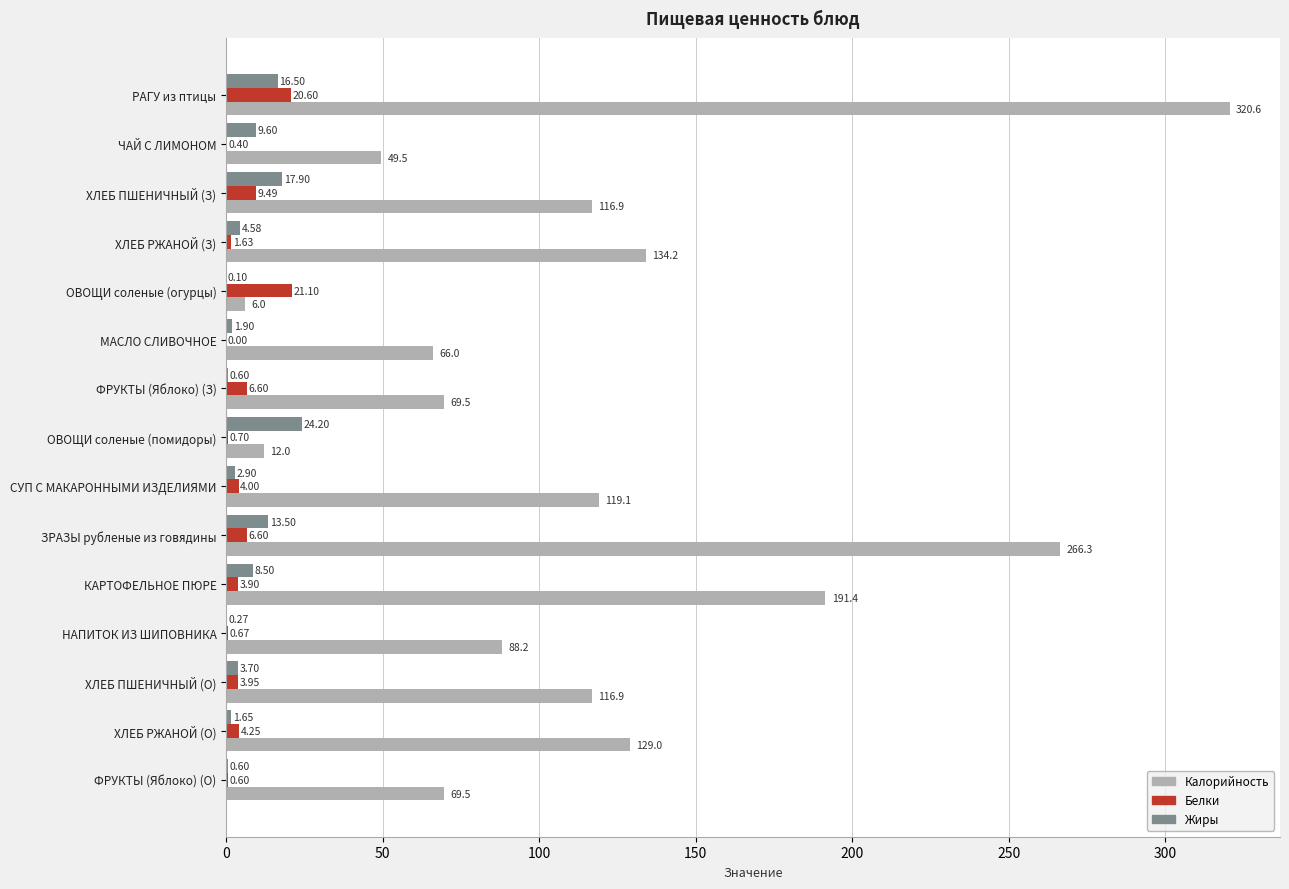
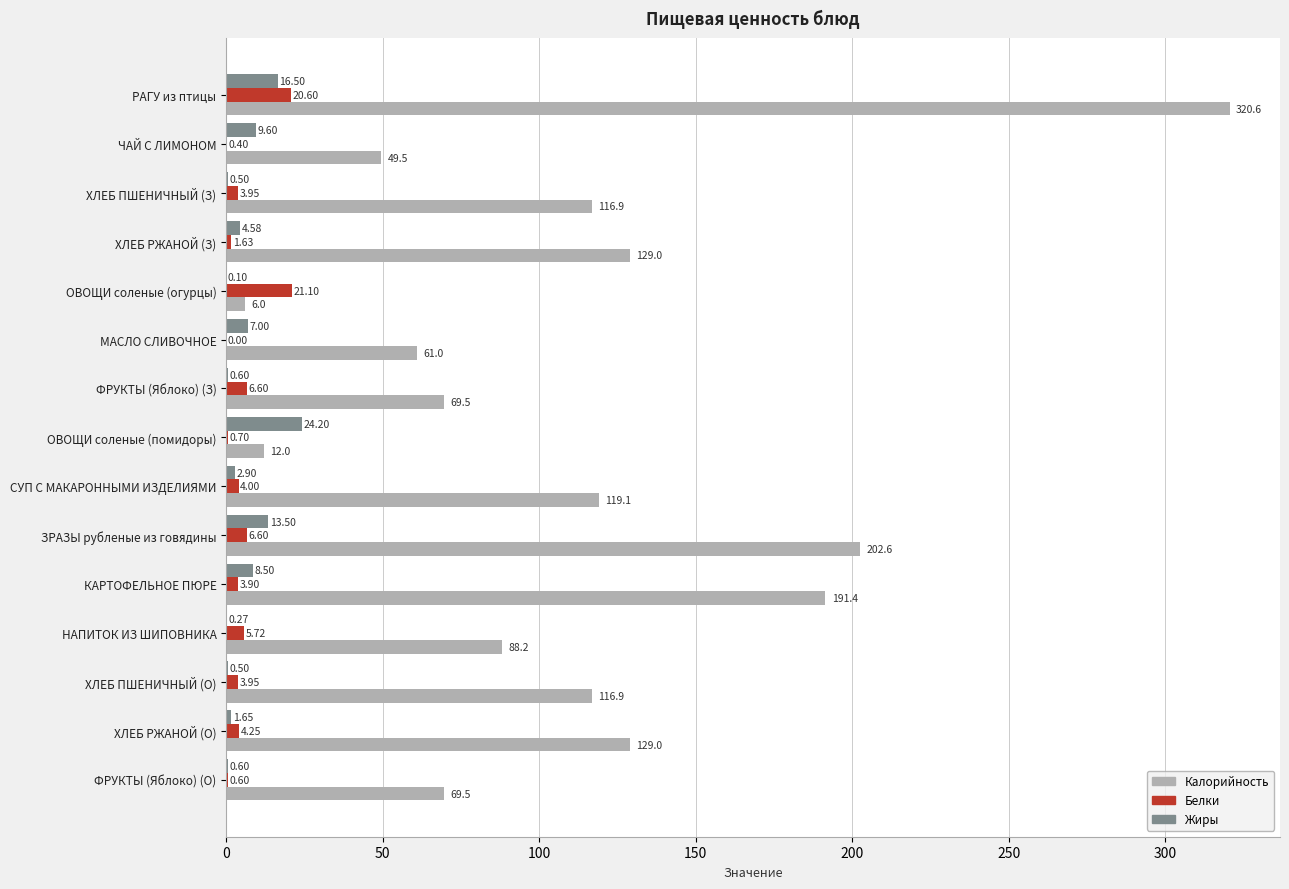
  {
    "Калорийность": {
      "РАГУ из птицы": 320.6,
      "ЧАЙ С ЛИМОНОМ": 49.5,
      "ХЛЕБ ПШЕНИЧНЫЙ (З)": 116.9,
-     "ХЛЕБ РЖАНОЙ (З)": 134.2,
+     "ХЛЕБ РЖАНОЙ (З)": 129.0,
      "ОВОЩИ соленые (огурцы)": 6.0,
-     "МАСЛО СЛИВОЧНОЕ": 66.0,
+     "МАСЛО СЛИВОЧНОЕ": 61.0,
      "ФРУКТЫ (Яблоко) (З)": 69.5,
      "ОВОЩИ соленые (помидоры)": 12.0,
      "СУП С МАКАРОННЫМИ ИЗДЕЛИЯМИ": 119.1,
-     "ЗРАЗЫ рубленые из говядины": 266.3,
+     "ЗРАЗЫ рубленые из говядины": 202.6,
      "КАРТОФЕЛЬНОЕ ПЮРЕ": 191.4,
      "НАПИТОК ИЗ ШИПОВНИКА": 88.2,
      "ХЛЕБ ПШЕНИЧНЫЙ (О)": 116.9,
      "ХЛЕБ РЖАНОЙ (О)": 129.0,
      "ФРУКТЫ (Яблоко) (О)": 69.5
    },
    "Белки": {
      "РАГУ из птицы": 20.60,
      "ЧАЙ С ЛИМОНОМ": 0.40,
-     "ХЛЕБ ПШЕНИЧНЫЙ (З)": 9.49,
+     "ХЛЕБ ПШЕНИЧНЫЙ (З)": 3.95,
      "ХЛЕБ РЖАНОЙ (З)": 1.63,
      "ОВОЩИ соленые (огурцы)": 21.10,
      "МАСЛО СЛИВОЧНОЕ": 0.00,
      "ФРУКТЫ (Яблоко) (З)": 6.60,
      "ОВОЩИ соленые (помидоры)": 0.70,
      "СУП С МАКАРОННЫМИ ИЗДЕЛИЯМИ": 4.00,
      "ЗРАЗЫ рубленые из говядины": 6.60,
      "КАРТОФЕЛЬНОЕ ПЮРЕ": 3.90,
-     "НАПИТОК ИЗ ШИПОВНИКА": 0.67,
+     "НАПИТОК ИЗ ШИПОВНИКА": 5.72,
      "ХЛЕБ ПШЕНИЧНЫЙ (О)": 3.95,
      "ХЛЕБ РЖАНОЙ (О)": 4.25,
      "ФРУКТЫ (Яблоко) (О)": 0.60
    },
    "Жиры": {
      "РАГУ из птицы": 16.50,
      "ЧАЙ С ЛИМОНОМ": 9.60,
-     "ХЛЕБ ПШЕНИЧНЫЙ (З)": 17.90,
+     "ХЛЕБ ПШЕНИЧНЫЙ (З)": 0.50,
      "ХЛЕБ РЖАНОЙ (З)": 4.58,
      "ОВОЩИ соленые (огурцы)": 0.10,
-     "МАСЛО СЛИВОЧНОЕ": 1.90,
+     "МАСЛО СЛИВОЧНОЕ": 7.00,
      "ФРУКТЫ (Яблоко) (З)": 0.60,
      "ОВОЩИ соленые (помидоры)": 24.20,
      "СУП С МАКАРОННЫМИ ИЗДЕЛИЯМИ": 2.90,
      "ЗРАЗЫ рубленые из говядины": 13.50,
      "КАРТОФЕЛЬНОЕ ПЮРЕ": 8.50,
      "НАПИТОК ИЗ ШИПОВНИКА": 0.27,
-     "ХЛЕБ ПШЕНИЧНЫЙ (О)": 3.70,
+     "ХЛЕБ ПШЕНИЧНЫЙ (О)": 0.50,
      "ХЛЕБ РЖАНОЙ (О)": 1.65,
      "ФРУКТЫ (Яблоко) (О)": 0.60
    }
  }
